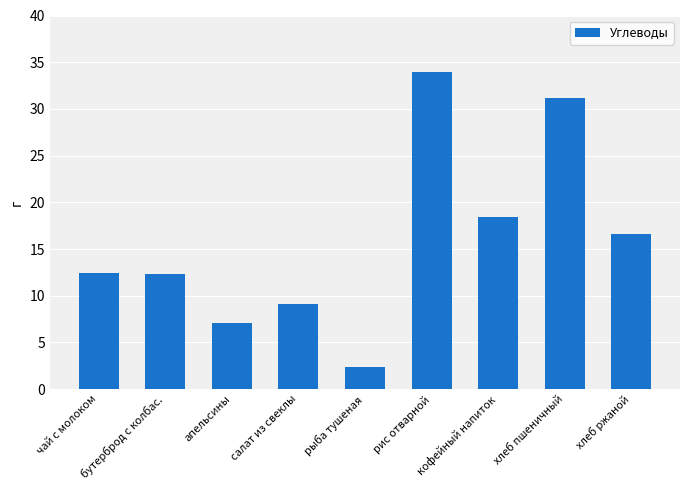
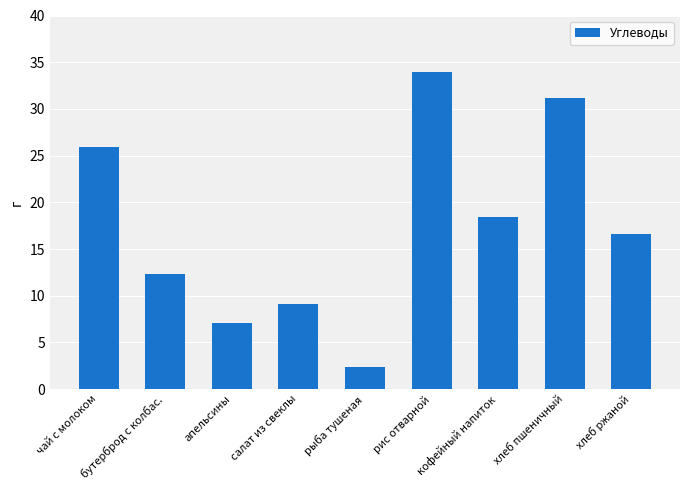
  {
-   "чай с молоком": 12,
+   "чай с молоком": 26,
    "бутерброд с колбас.": 12,
    "апельсины": 7,
    "салат из свеклы": 9,
    "рыба тушеная": 2,
    "рис отварной": 34,
    "кофейный напиток": 18,
    "хлеб пшеничный": 31,
    "хлеб ржаной": 17
  }
